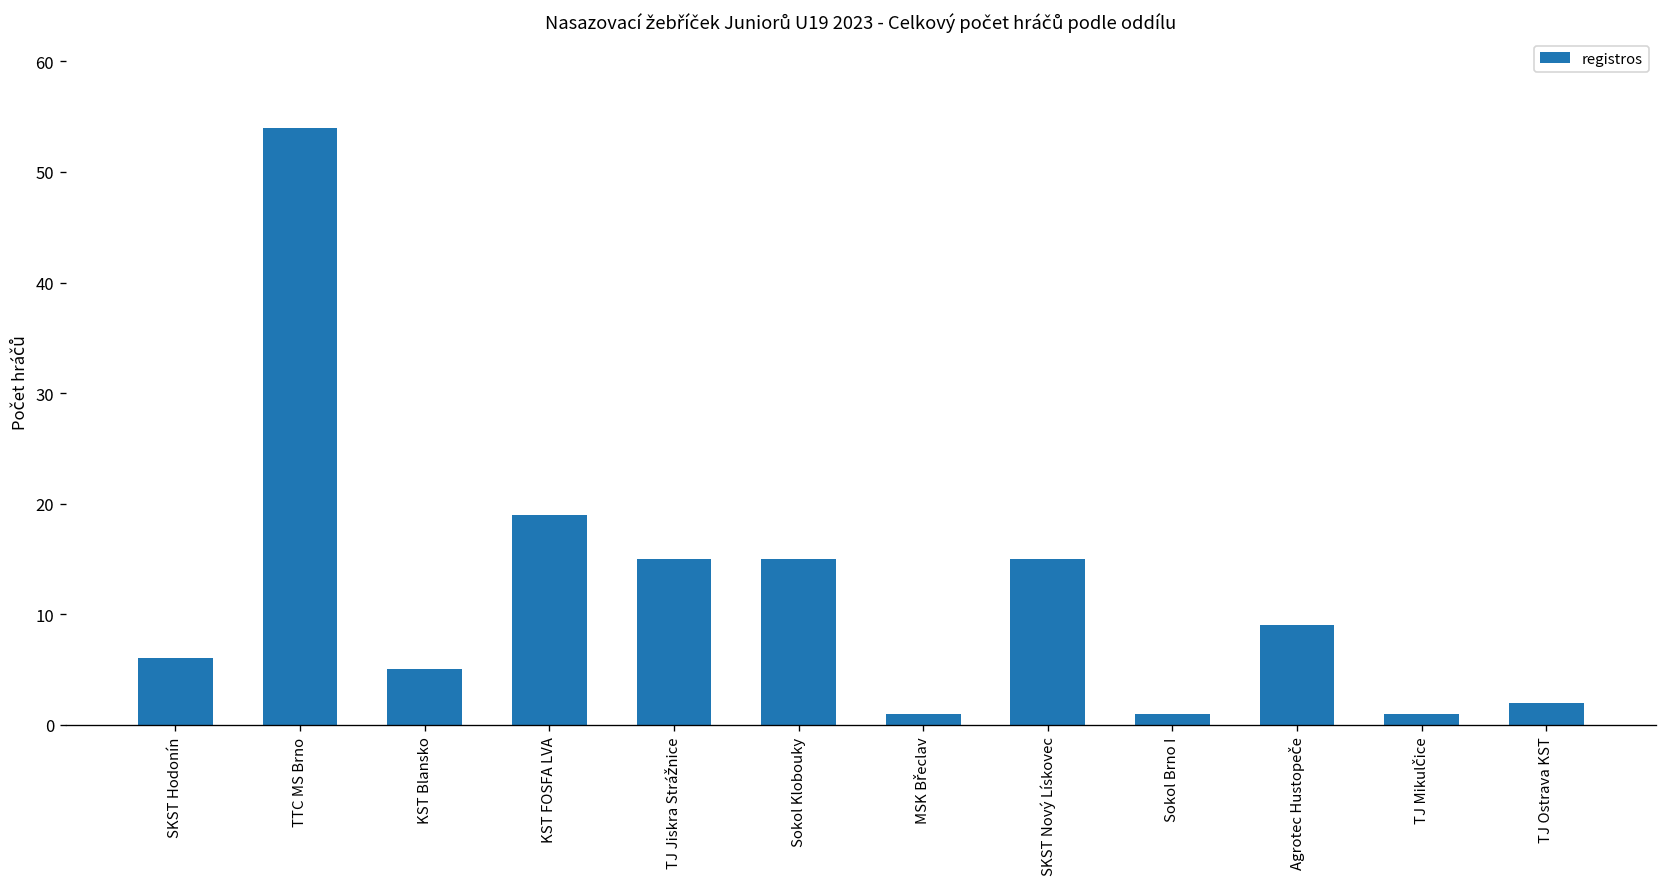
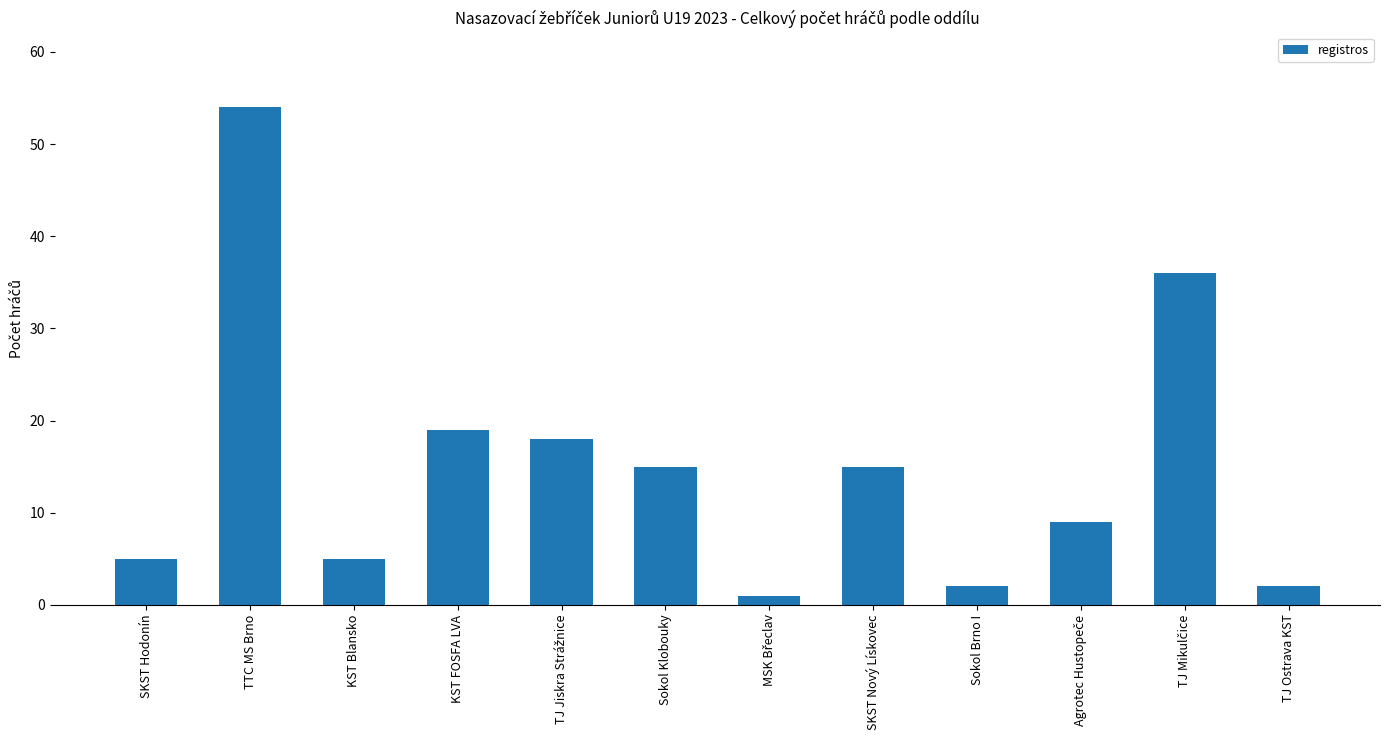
  {
-   "SKST Hodonín": 6,
+   "SKST Hodonín": 5,
    "TTC MS Brno": 54,
    "KST Blansko": 5,
    "KST FOSFA LVA": 19,
-   "TJ Jiskra Strážnice": 15,
+   "TJ Jiskra Strážnice": 18,
    "Sokol Klobouky": 15,
    "MSK Břeclav": 1,
    "SKST Nový Lískovec": 15,
-   "Sokol Brno I": 1,
+   "Sokol Brno I": 2,
    "Agrotec Hustopeče": 9,
-   "TJ Mikulčice": 1,
+   "TJ Mikulčice": 36,
    "TJ Ostrava KST": 2
  }
